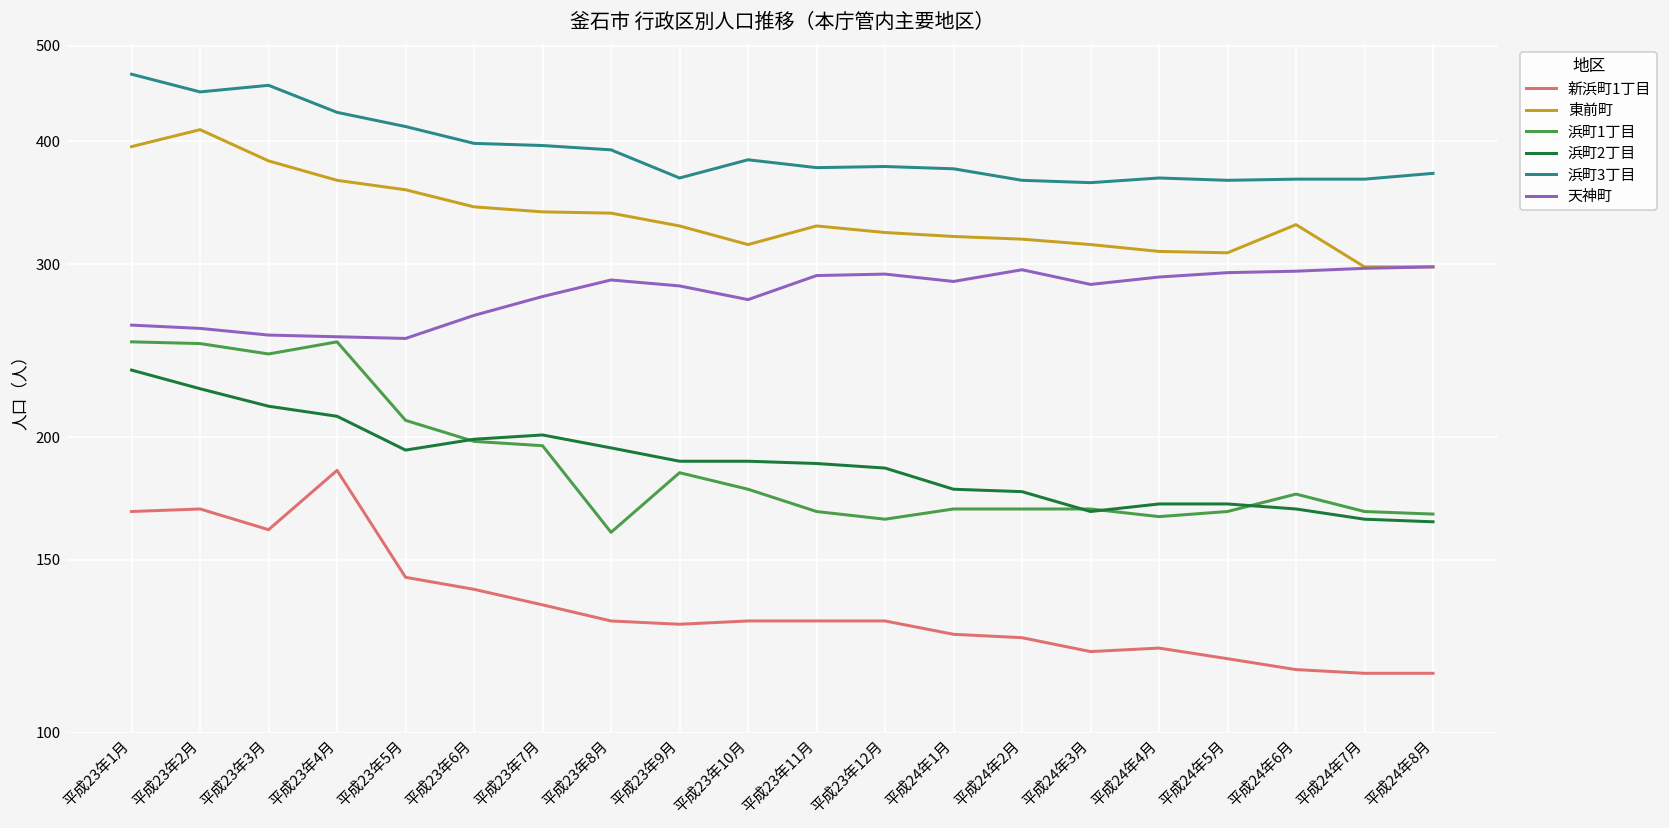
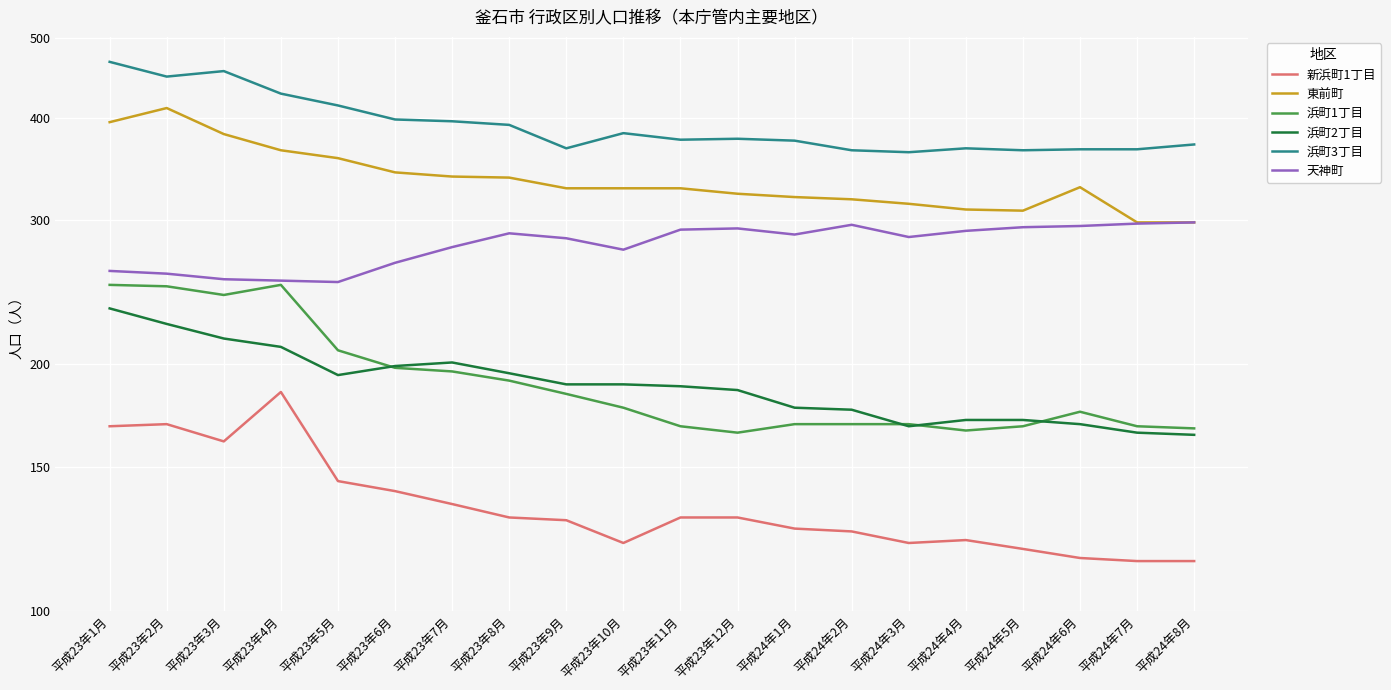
  {
    "新浜町1丁目": {
      "平成23年1月": 168,
      "平成23年2月": 169,
      "平成23年3月": 161,
      "平成23年4月": 185,
      "平成23年5月": 144,
      "平成23年6月": 140,
      "平成23年7月": 135,
      "平成23年8月": 130,
      "平成23年9月": 129,
-     "平成23年10月": 130,
+     "平成23年10月": 121,
      "平成23年11月": 130,
      "平成23年12月": 130,
      "平成24年1月": 126,
      "平成24年2月": 125,
      "平成24年3月": 121,
      "平成24年4月": 122,
      "平成24年5月": 119,
      "平成24年6月": 116,
      "平成24年7月": 115,
      "平成24年8月": 115
    },
    "東前町": {
      "平成23年1月": 400,
      "平成23年2月": 410,
      "平成23年3月": 380,
      "平成23年4月": 370,
      "平成23年5月": 360,
      "平成23年6月": 343,
      "平成23年7月": 339,
      "平成23年8月": 338,
      "平成23年9月": 328,
-     "平成23年10月": 314,
+     "平成23年10月": 328,
      "平成23年11月": 328,
      "平成23年12月": 323,
      "平成24年1月": 320,
      "平成24年2月": 318,
      "平成24年3月": 314,
      "平成24年4月": 309,
      "平成24年5月": 308,
      "平成24年6月": 329
    },
    "浜町1丁目": {
      "平成23年1月": 250,
      "平成23年2月": 249,
      "平成23年3月": 243,
      "平成23年4月": 250,
      "平成23年5月": 208,
      "平成23年7月": 196,
-     "平成23年8月": 160,
+     "平成23年8月": 191,
      "平成23年9月": 184,
      "平成23年10月": 177,
      "平成23年11月": 168,
      "平成23年12月": 165,
      "平成24年1月": 169,
      "平成24年2月": 169,
      "平成24年4月": 166,
      "平成24年5月": 168,
      "平成24年6月": 175,
      "平成24年7月": 168,
      "平成24年8月": 167
    },
    "浜町2丁目": {
      "平成23年1月": 234,
      "平成23年2月": 224,
      "平成23年3月": 215,
      "平成23年4月": 210,
      "平成23年5月": 194,
      "平成23年7月": 201,
      "平成23年8月": 195,
      "平成23年9月": 189,
      "平成23年10月": 189,
      "平成23年11月": 188,
      "平成23年12月": 186,
      "平成24年1月": 177,
      "平成24年2月": 176,
      "平成24年4月": 171,
      "平成24年5月": 171,
      "平成24年6月": 169,
      "平成24年7月": 165,
      "平成24年8月": 164
    },
    "浜町3丁目": {
      "平成23年1月": 470,
      "平成23年2月": 450,
      "平成23年3月": 460,
      "平成23年4月": 430,
      "平成23年5月": 410,
      "平成23年6月": 400,
      "平成23年7月": 400,
      "平成23年8月": 390,
      "平成23年9月": 370,
      "平成23年10月": 380,
      "平成23年11月": 380,
      "平成23年12月": 380,
      "平成24年1月": 380,
      "平成24年2月": 370,
      "平成24年3月": 360,
      "平成24年4月": 370,
      "平成24年5月": 370,
      "平成24年6月": 370,
      "平成24年7月": 370,
      "平成24年8月": 370
    },
    "天神町": {
      "平成23年1月": 260,
      "平成23年2月": 258,
      "平成23年3月": 254,
      "平成23年4月": 253,
      "平成23年5月": 252,
      "平成23年6月": 266,
      "平成23年7月": 278,
      "平成23年8月": 289,
      "平成23年9月": 285,
      "平成23年10月": 276,
      "平成23年11月": 292,
      "平成23年12月": 293,
      "平成24年1月": 288,
      "平成24年2月": 296,
      "平成24年3月": 286,
      "平成24年4月": 291,
      "平成24年5月": 294,
      "平成24年6月": 295
    }
  }
